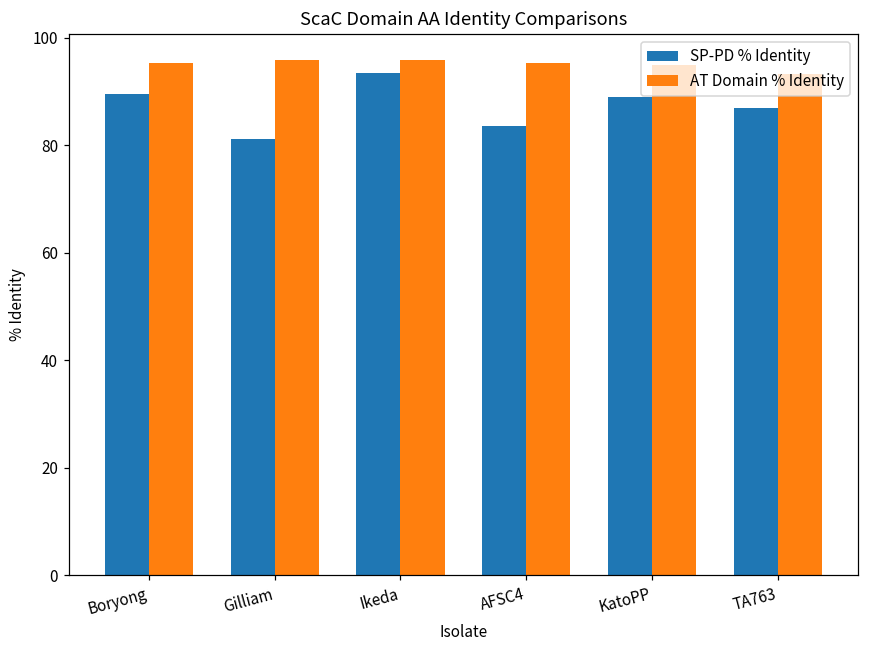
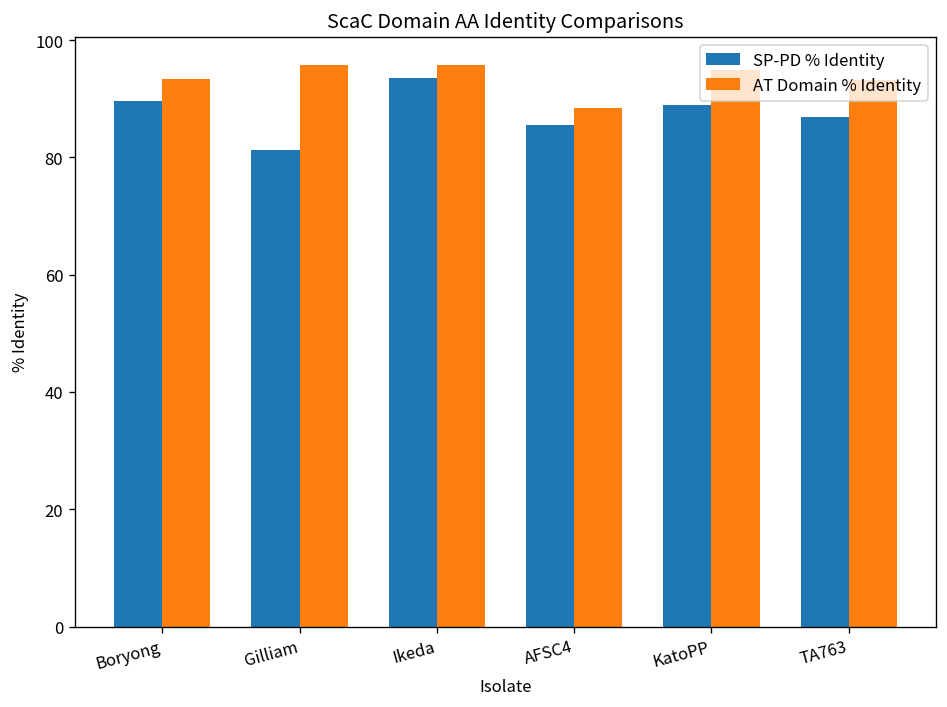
  {
    "SP-PD % Identity": {
      "Boryong": 90,
      "Gilliam": 81,
      "Ikeda": 93,
-     "AFSC4": 84,
+     "AFSC4": 86,
      "KatoPP": 89,
      "TA763": 87
    },
    "AT Domain % Identity": {
-     "Boryong": 95,
+     "Boryong": 93,
      "Gilliam": 96,
      "Ikeda": 96,
-     "AFSC4": 95
+     "AFSC4": 89
    }
  }
